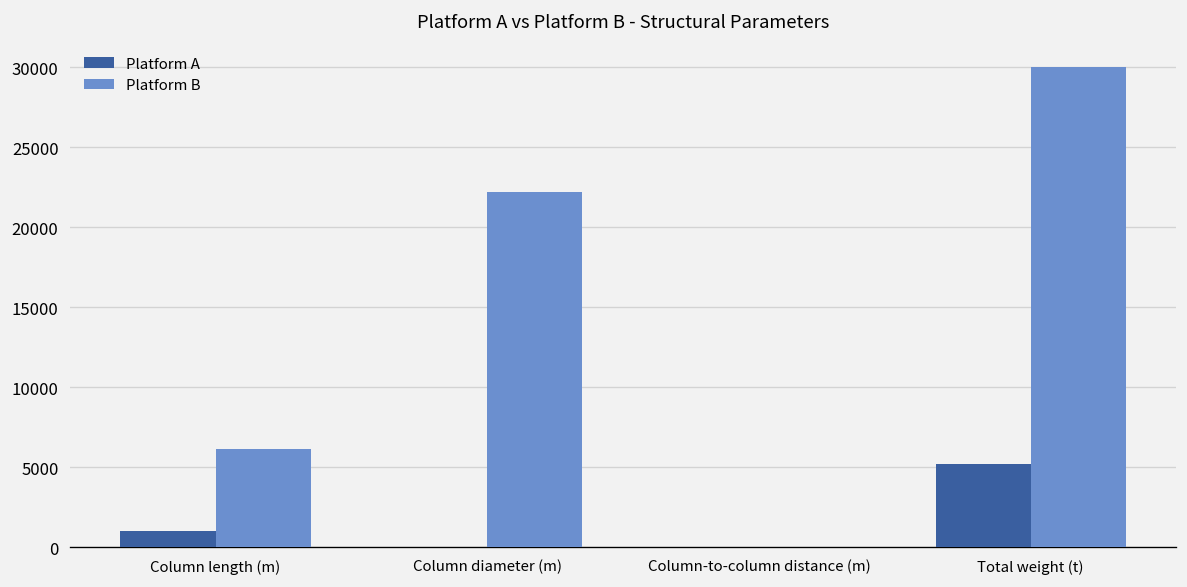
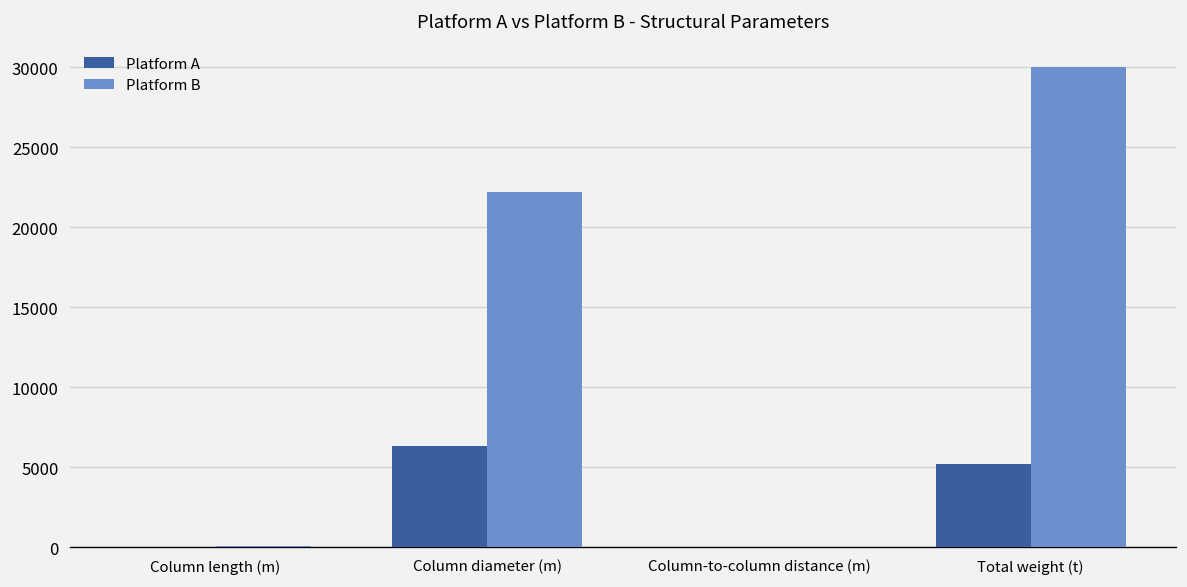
  {
    "Platform A": {
-     "Column length (m)": 1000,
-     "Column diameter (m)": 0,
+     "Column length (m)": 0,
+     "Column diameter (m)": 6400,
      "Total weight (t)": 5200
    },
    "Platform B": {
-     "Column length (m)": 6100,
+     "Column length (m)": 100,
      "Column diameter (m)": 22200,
      "Total weight (t)": 30000
    }
  }
